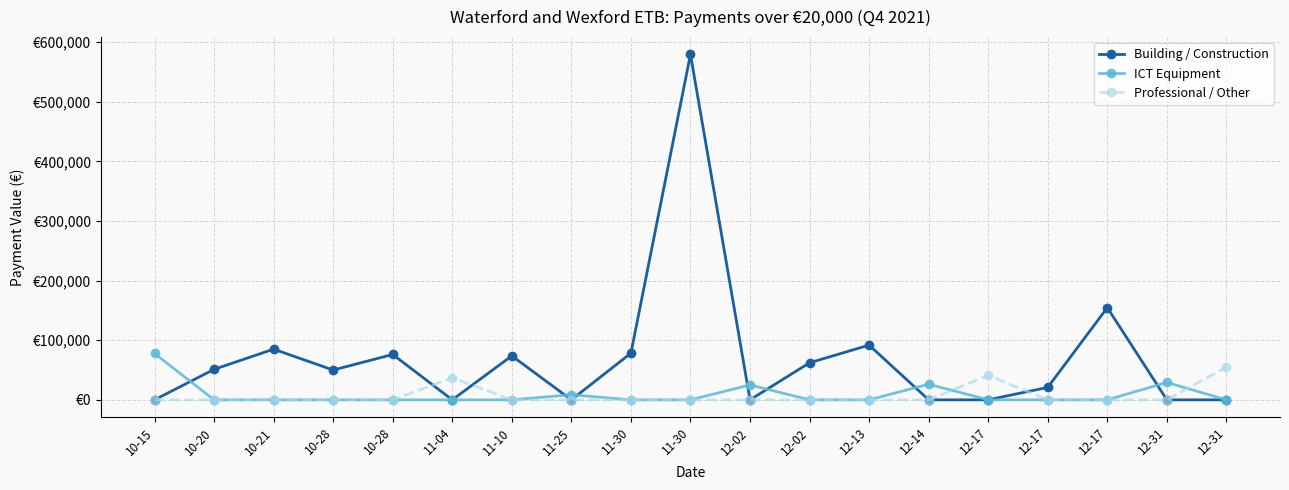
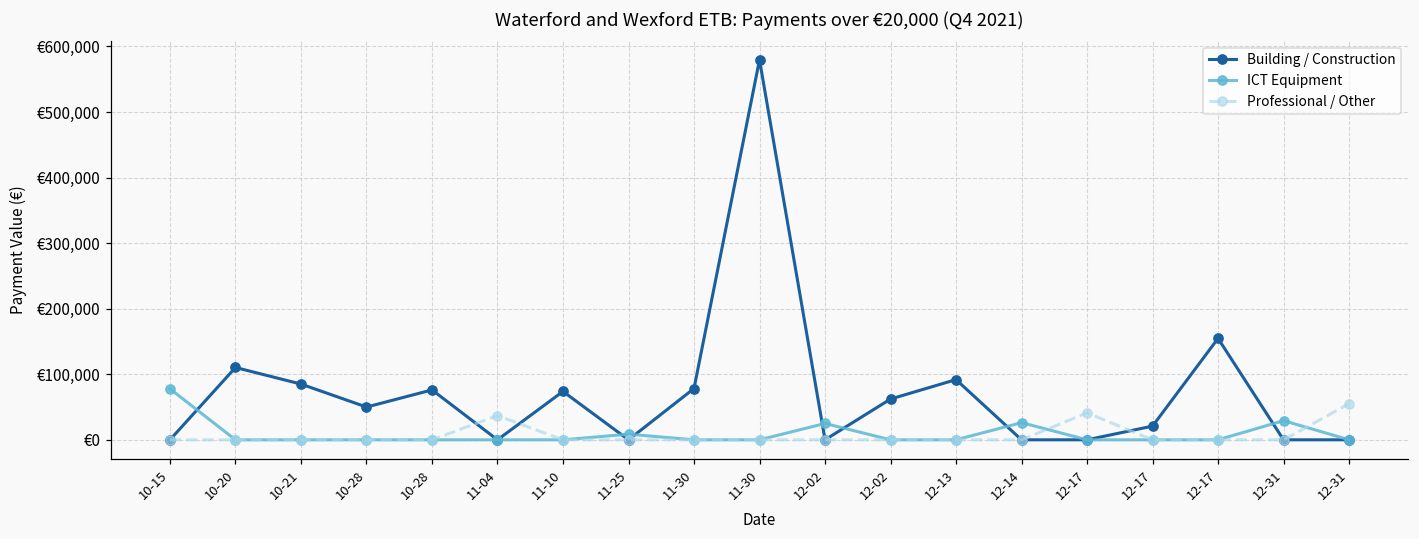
  {
    "Building / Construction": {
-     "10-20": "€50,000",
+     "10-20": "€110,000",
      "10-21": "€90,000",
      "11-10": "€70,000",
      "12-13": "€90,000"
    },
    "ICT Equipment": {
      "10-15": "€80,000",
      "11-25": "€10,000",
      "12-14": "€30,000"
    },
    "Professional / Other": {
      "11-04": "€40,000"
    }
  }
